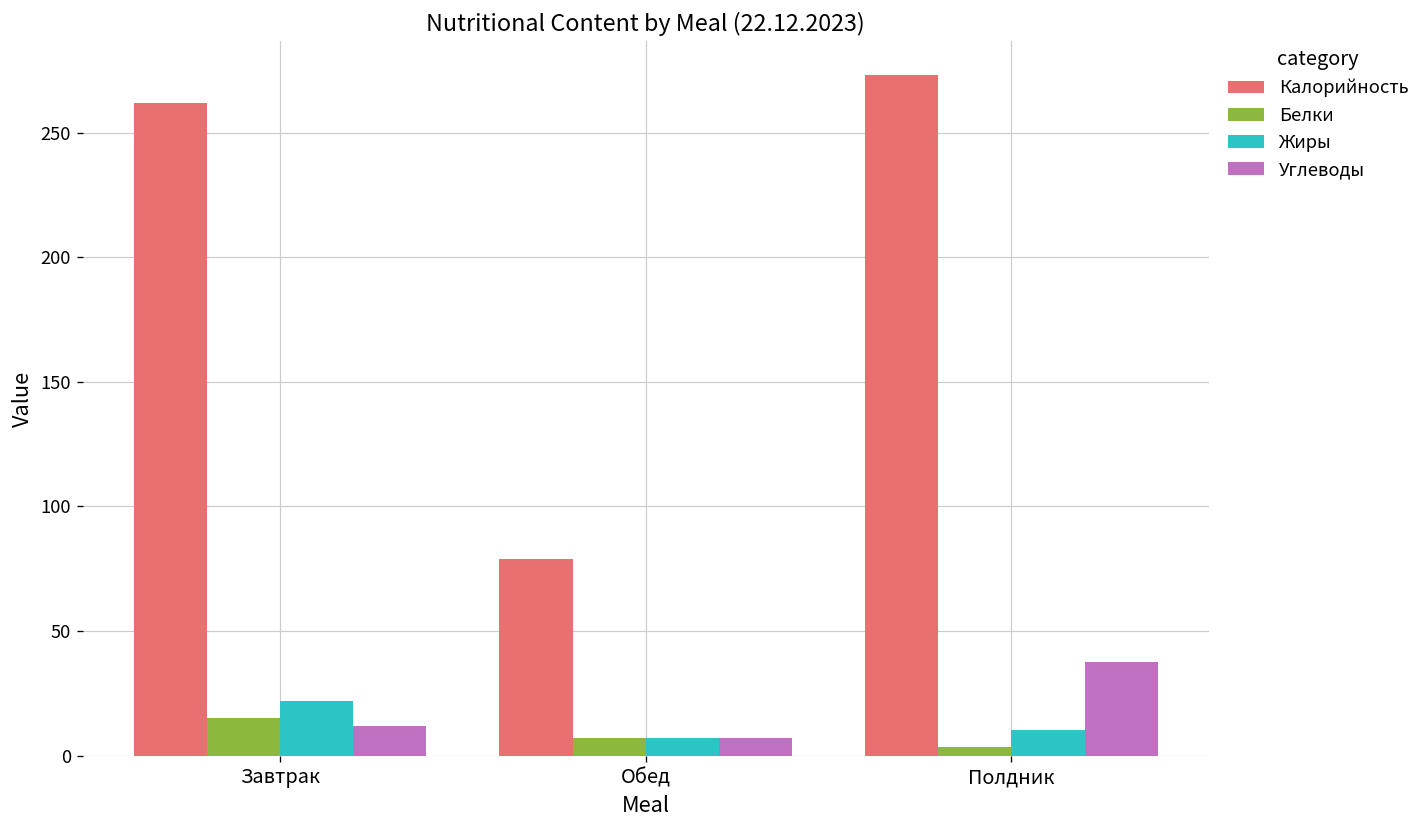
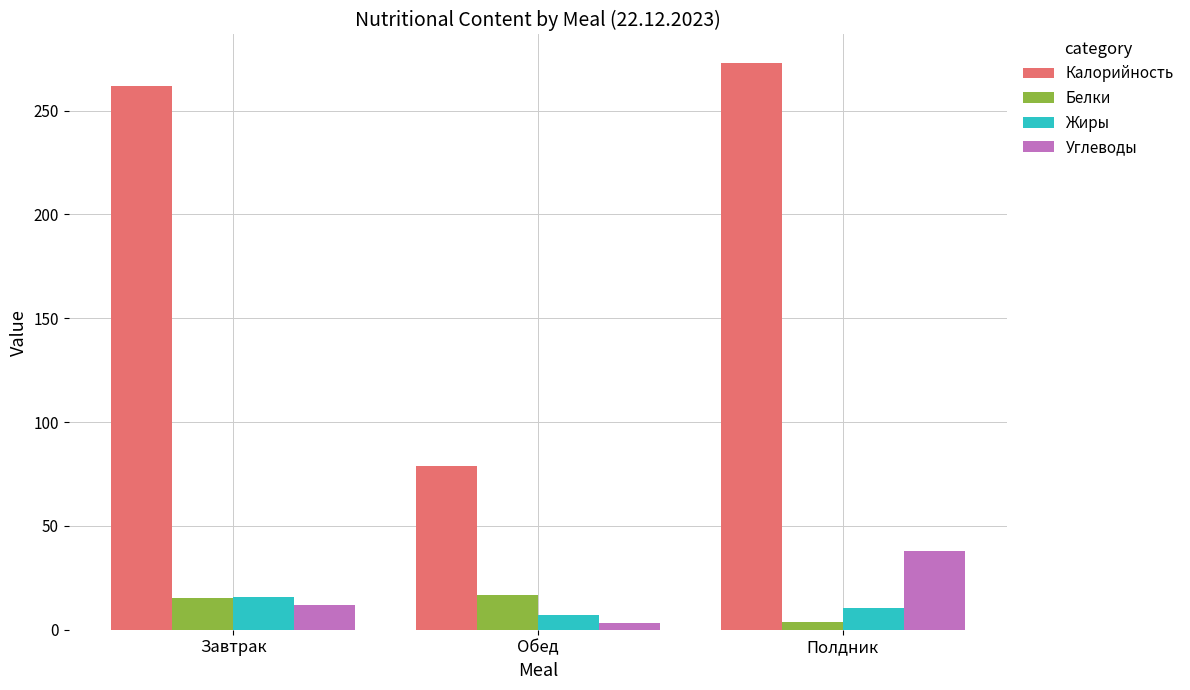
  {
    "Калорийность": {
      "Завтрак": 262,
      "Обед": 79,
      "Полдник": 273
    },
    "Белки": {
      "Завтрак": 15,
-     "Обед": 7,
+     "Обед": 17,
      "Полдник": 4
    },
    "Жиры": {
-     "Завтрак": 22,
+     "Завтрак": 16,
      "Обед": 7,
      "Полдник": 11
    },
    "Углеводы": {
      "Завтрак": 12,
-     "Обед": 7,
+     "Обед": 3,
      "Полдник": 38
    }
  }
